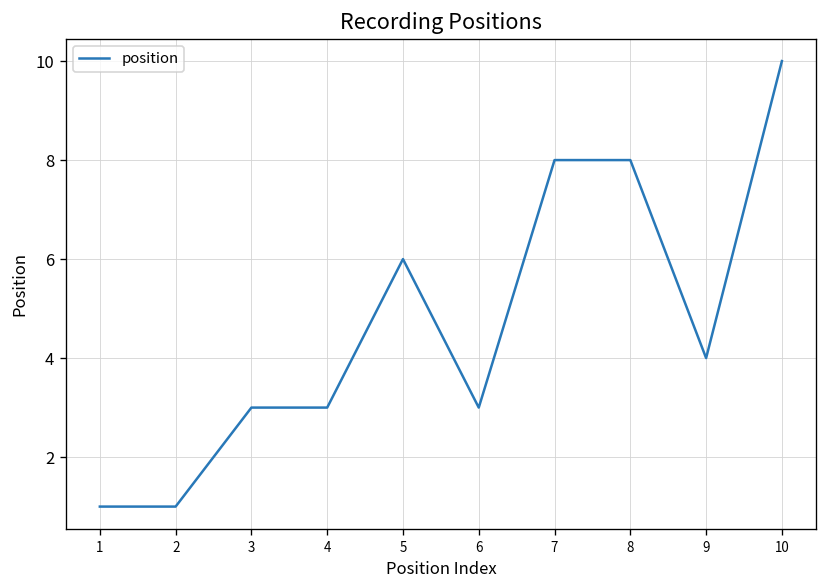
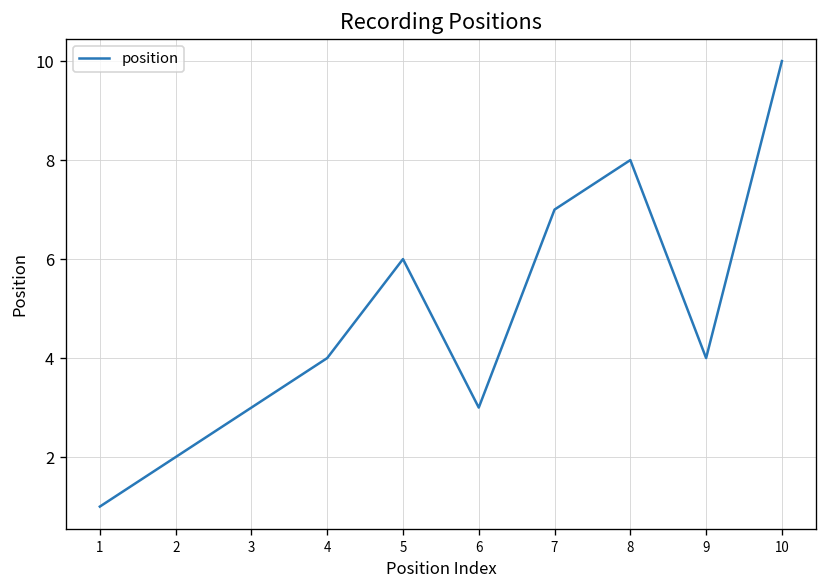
  {
    "1": 1,
-   "2": 1,
+   "2": 2,
    "3": 3,
-   "4": 3,
+   "4": 4,
    "5": 6,
    "6": 3,
-   "7": 8,
+   "7": 7,
    "8": 8,
    "9": 4,
    "10": 10
  }
